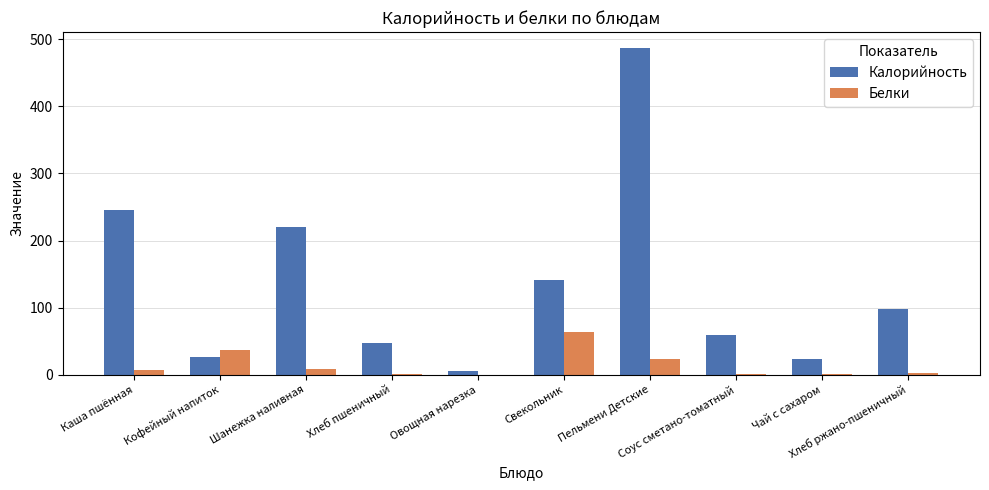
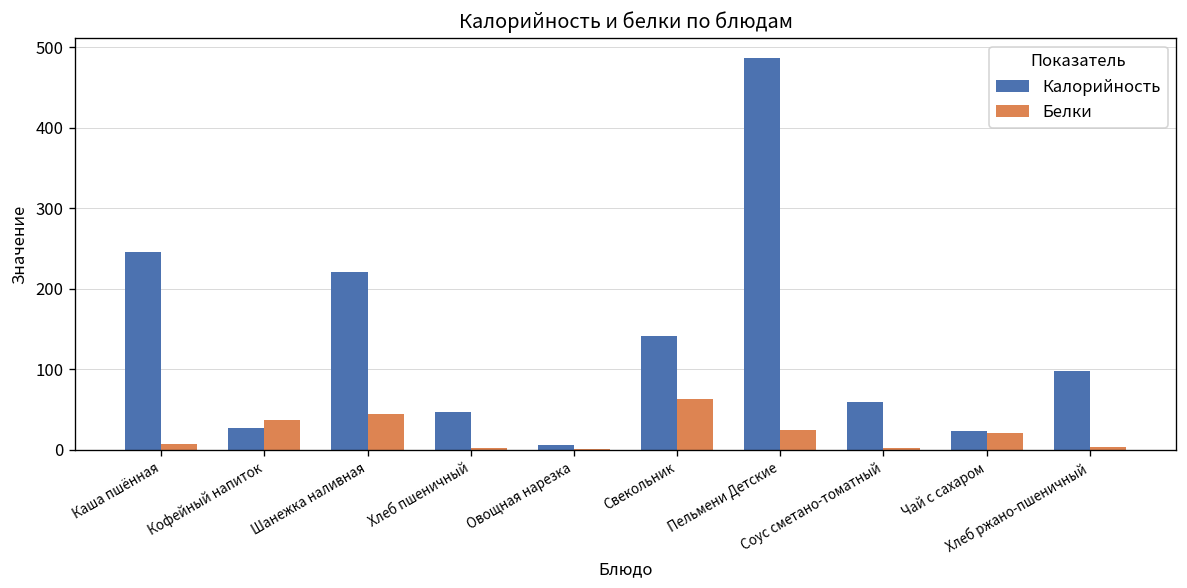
  {
    "Калорийность": {
      "Каша пшённая": 250,
      "Кофейный напиток": 30,
      "Шанежка наливная": 220,
      "Хлеб пшеничный": 50,
      "Овощная нарезка": 10,
      "Свекольник": 140,
      "Пельмени Детские": 490,
      "Соус сметано-томатный": 60,
      "Чай с сахаром": 20,
      "Хлеб ржано-пшеничный": 100
    },
    "Белки": {
      "Каша пшённая": 10,
      "Кофейный напиток": 40,
-     "Шанежка наливная": 10,
+     "Шанежка наливная": 40,
      "Свекольник": 60,
      "Пельмени Детские": 20,
-     "Чай с сахаром": 0
+     "Чай с сахаром": 20
    }
  }
